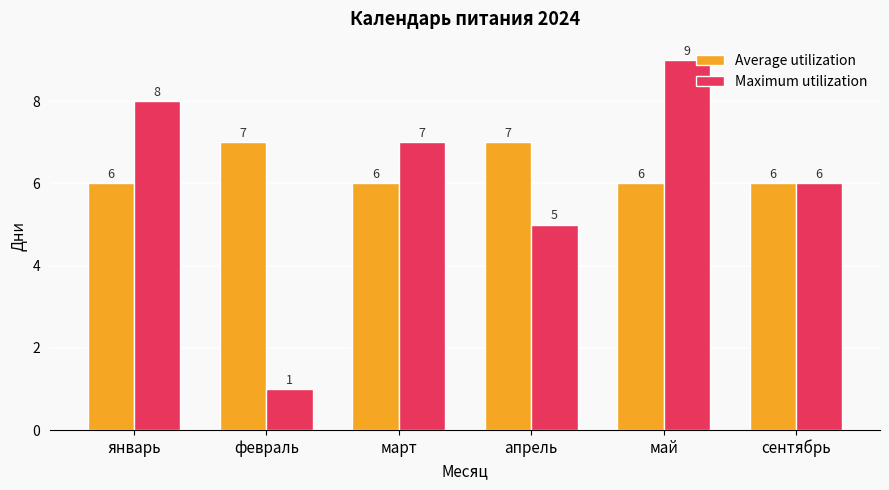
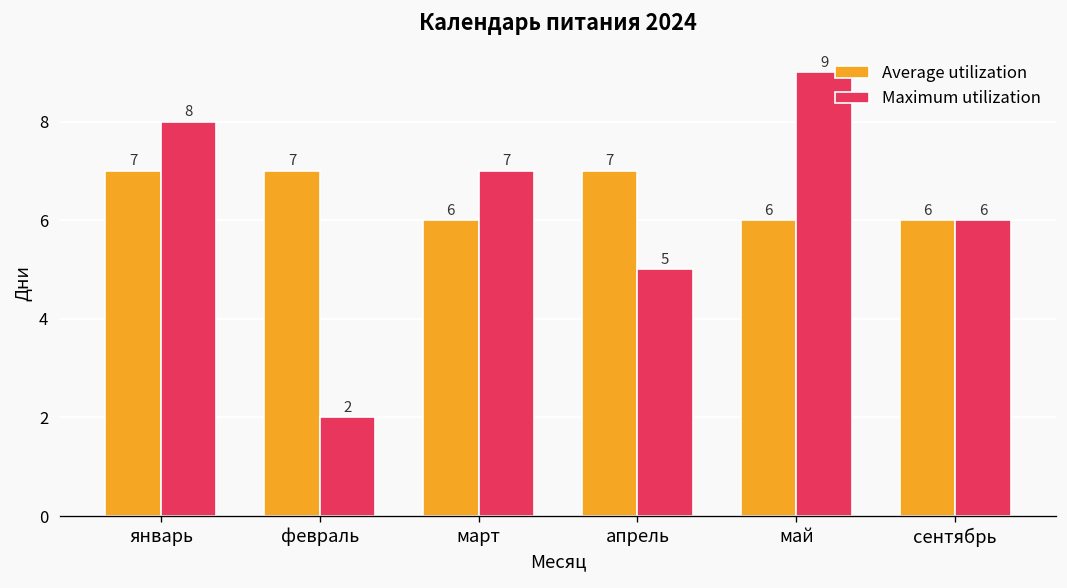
  {
    "Average utilization": {
-     "январь": 6,
+     "январь": 7,
      "февраль": 7,
      "март": 6,
      "апрель": 7,
      "май": 6,
      "сентябрь": 6
    },
    "Maximum utilization": {
      "январь": 8,
-     "февраль": 1,
+     "февраль": 2,
      "март": 7,
      "апрель": 5,
      "май": 9,
      "сентябрь": 6
    }
  }
